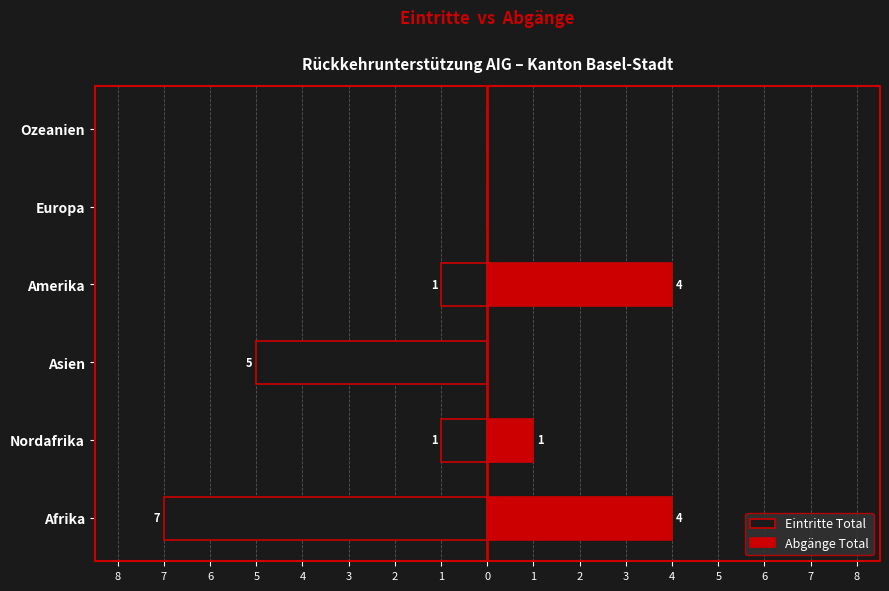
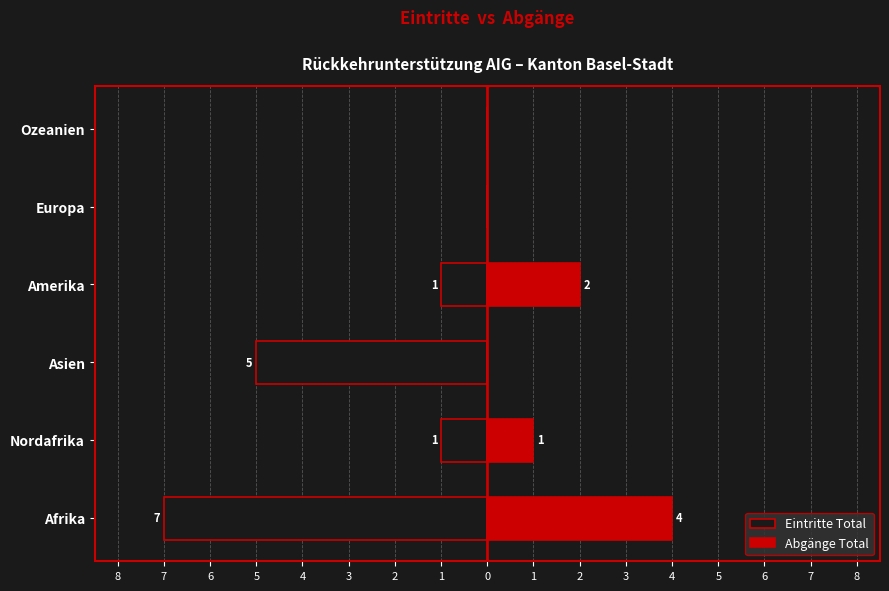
  {
    "Abgänge Total": {
-     "Amerika": 4,
+     "Amerika": 2,
      "Nordafrika": 1,
      "Afrika": 4
    }
  }
